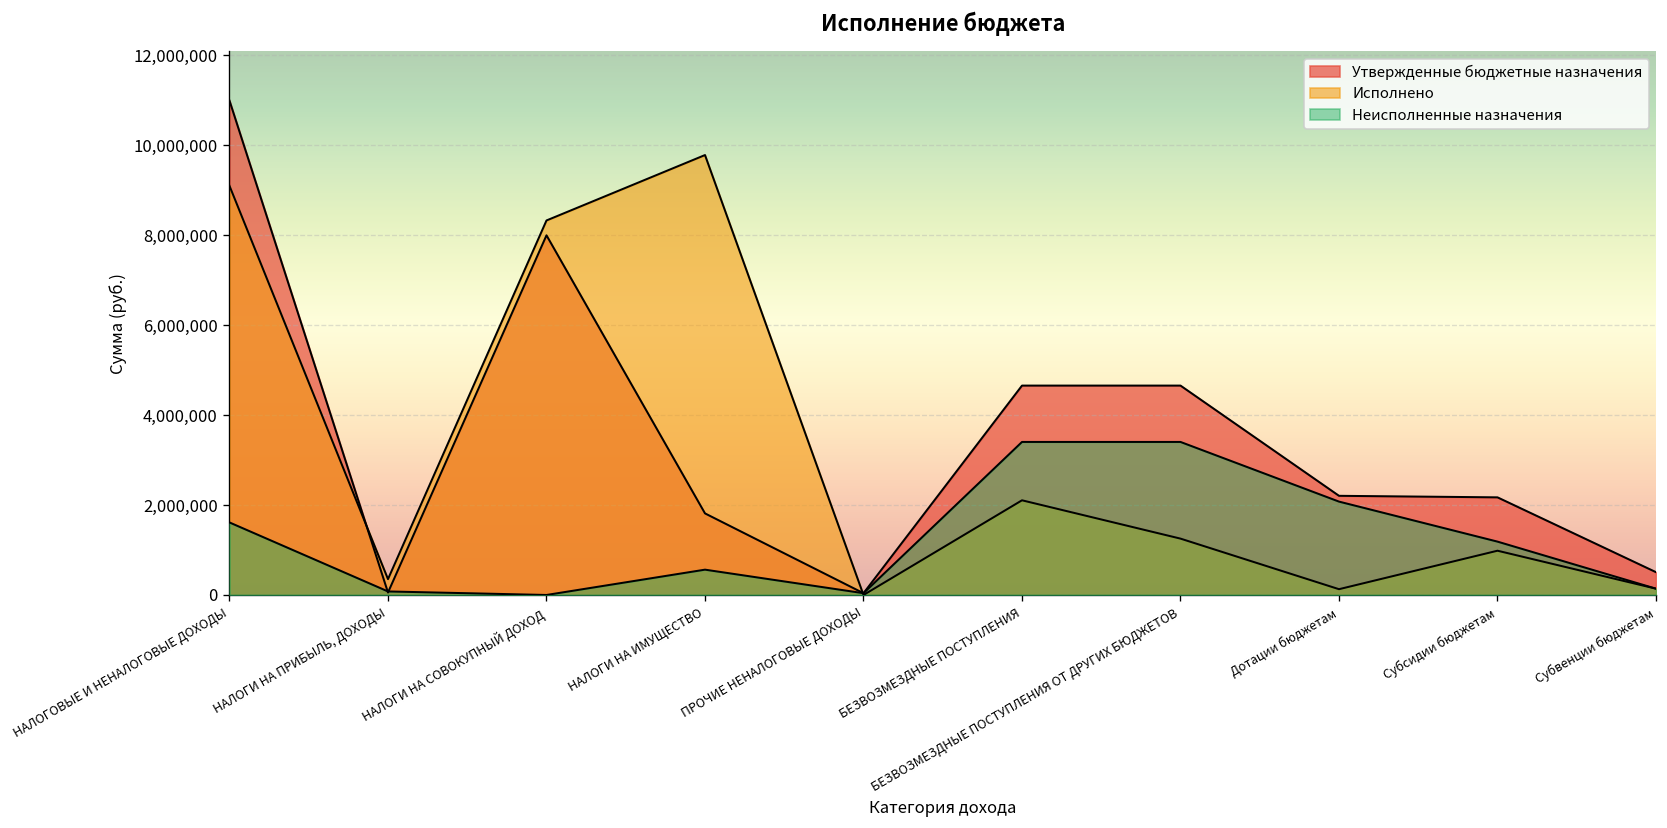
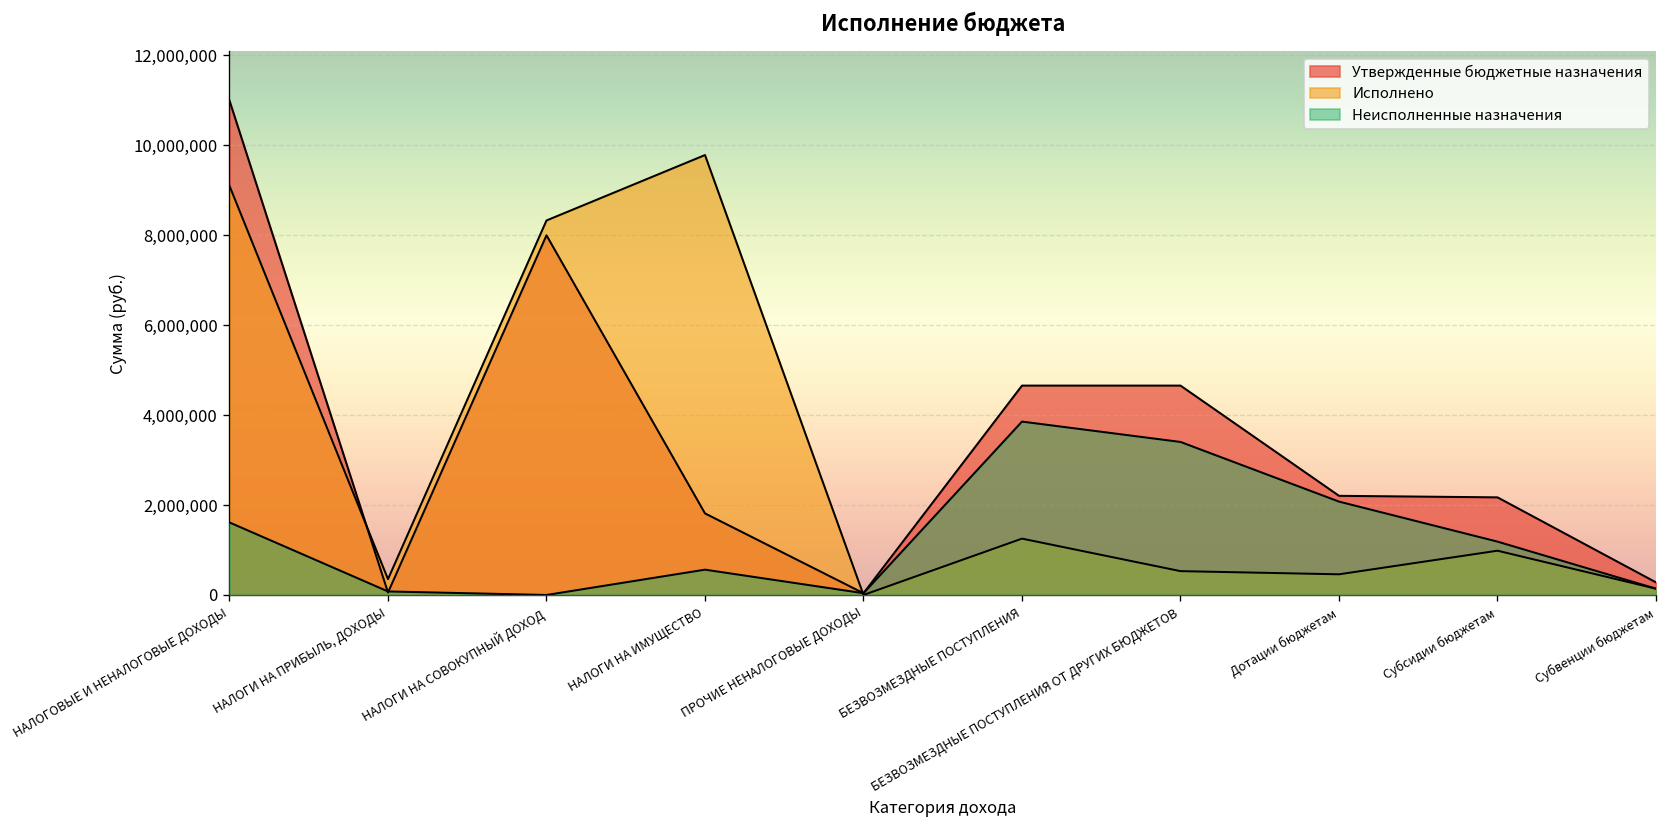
  {
    "Утвержденные бюджетные назначения": {
      "НАЛОГОВЫЕ И НЕНАЛОГОВЫЕ ДОХОДЫ": "11,000,000",
      "НАЛОГИ НА СОВОКУПНЫЙ ДОХОД": "8,000,000",
      "НАЛОГИ НА ИМУЩЕСТВО": "1,800,000",
      "БЕЗВОЗМЕЗДНЫЕ ПОСТУПЛЕНИЯ": "4,700,000",
      "БЕЗВОЗМЕЗДНЫЕ ПОСТУПЛЕНИЯ ОТ ДРУГИХ БЮДЖЕТОВ": "4,700,000",
      "Дотации бюджетам": "2,200,000",
      "Субсидии бюджетам": "2,200,000",
-     "Субвенции бюджетам": "500,000"
+     "Субвенции бюджетам": "300,000"
    },
    "Исполнено": {
      "НАЛОГОВЫЕ И НЕНАЛОГОВЫЕ ДОХОДЫ": "9,100,000",
      "НАЛОГИ НА ПРИБЫЛЬ, ДОХОДЫ": "400,000",
      "НАЛОГИ НА СОВОКУПНЫЙ ДОХОД": "8,300,000",
      "НАЛОГИ НА ИМУЩЕСТВО": "9,800,000",
-     "БЕЗВОЗМЕЗДНЫЕ ПОСТУПЛЕНИЯ": "2,100,000",
-     "БЕЗВОЗМЕЗДНЫЕ ПОСТУПЛЕНИЯ ОТ ДРУГИХ БЮДЖЕТОВ": "1,300,000",
-     "Дотации бюджетам": "100,000",
+     "БЕЗВОЗМЕЗДНЫЕ ПОСТУПЛЕНИЯ": "1,300,000",
+     "БЕЗВОЗМЕЗДНЫЕ ПОСТУПЛЕНИЯ ОТ ДРУГИХ БЮДЖЕТОВ": "500,000",
+     "Дотации бюджетам": "500,000",
      "Субсидии бюджетам": "1,000,000"
    },
    "Неисполненные назначения": {
      "НАЛОГОВЫЕ И НЕНАЛОГОВЫЕ ДОХОДЫ": "1,600,000",
      "НАЛОГИ НА СОВОКУПНЫЙ ДОХОД": "0",
      "НАЛОГИ НА ИМУЩЕСТВО": "600,000",
-     "БЕЗВОЗМЕЗДНЫЕ ПОСТУПЛЕНИЯ": "3,400,000",
+     "БЕЗВОЗМЕЗДНЫЕ ПОСТУПЛЕНИЯ": "3,900,000",
      "БЕЗВОЗМЕЗДНЫЕ ПОСТУПЛЕНИЯ ОТ ДРУГИХ БЮДЖЕТОВ": "3,400,000",
      "Дотации бюджетам": "2,100,000",
      "Субсидии бюджетам": "1,200,000"
    }
  }
